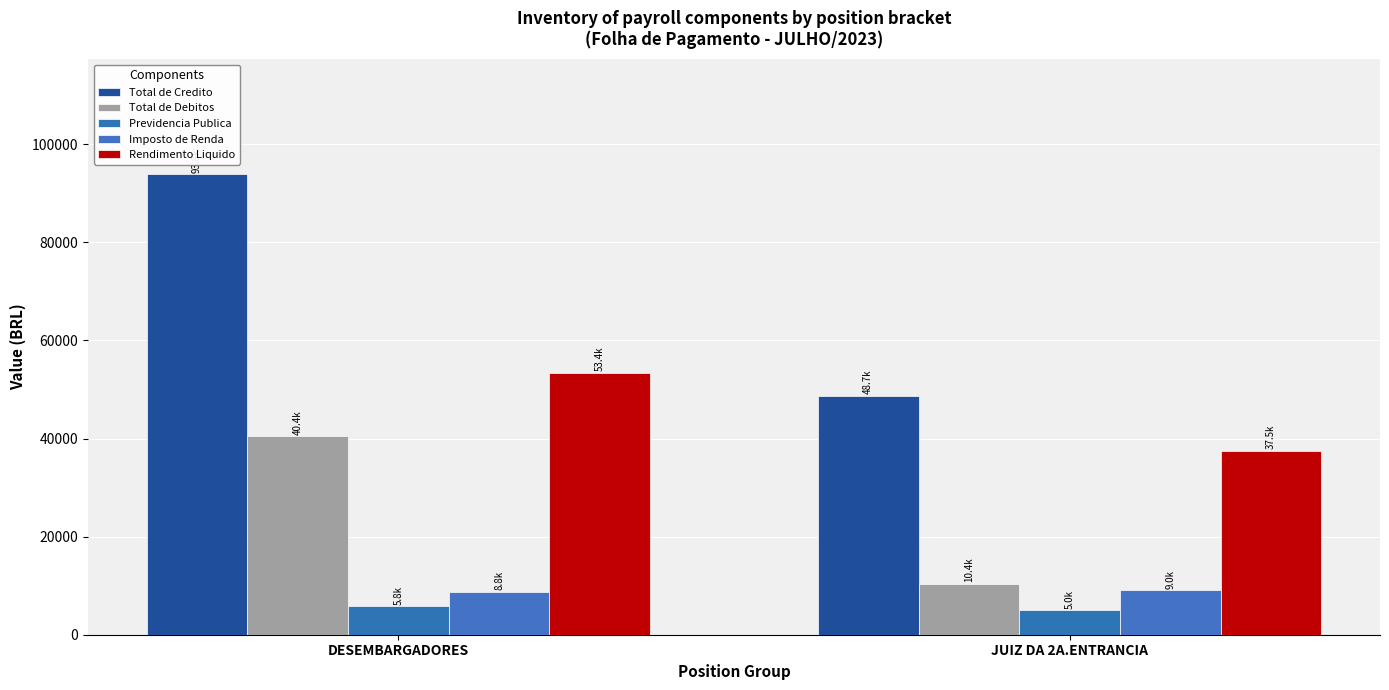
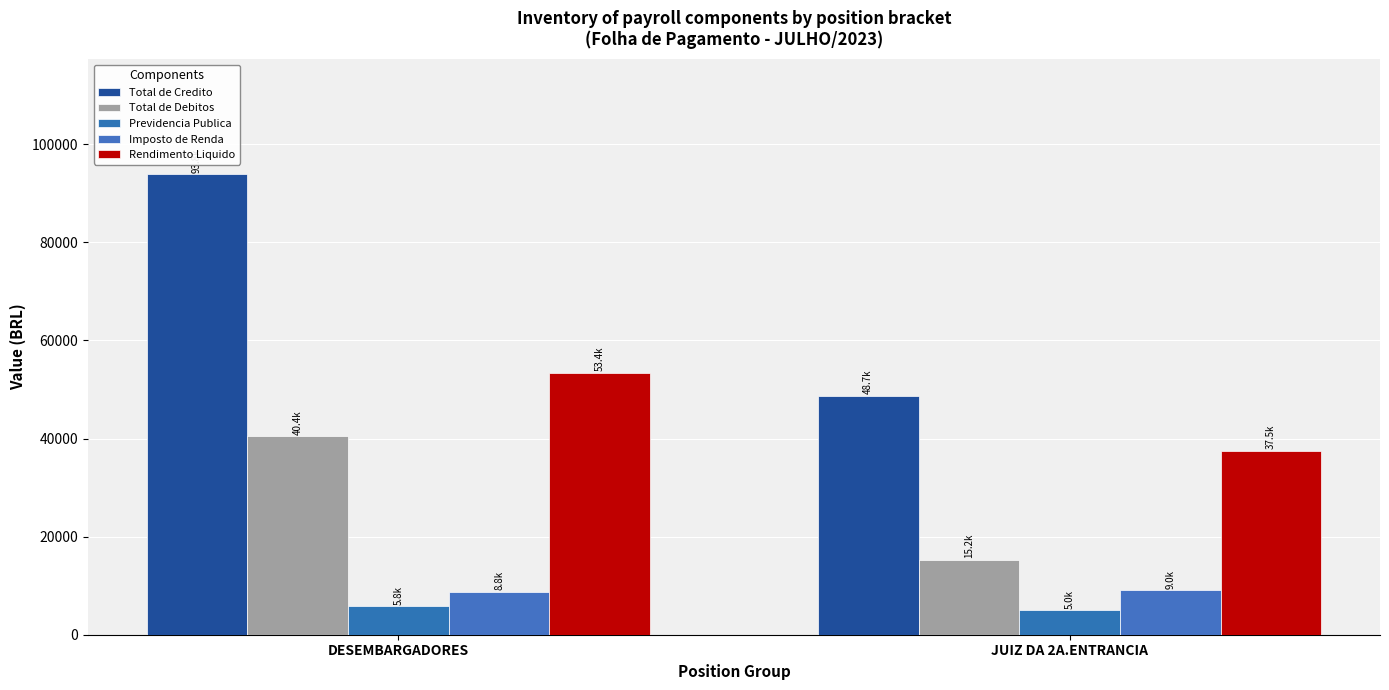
  {
    "Total de Debitos": {
      "DESEMBARGADORES": "40.4k",
-     "JUIZ DA 2A.ENTRANCIA": "10.4k"
+     "JUIZ DA 2A.ENTRANCIA": "15.2k"
    },
    "Rendimento Liquido": {
      "DESEMBARGADORES": "53.4k",
      "JUIZ DA 2A.ENTRANCIA": "37.5k"
    }
  }
